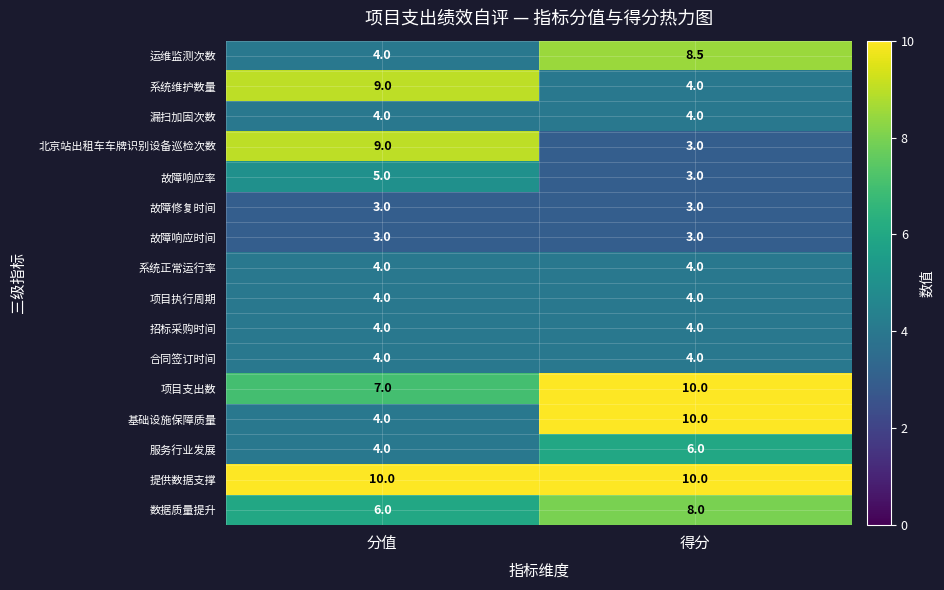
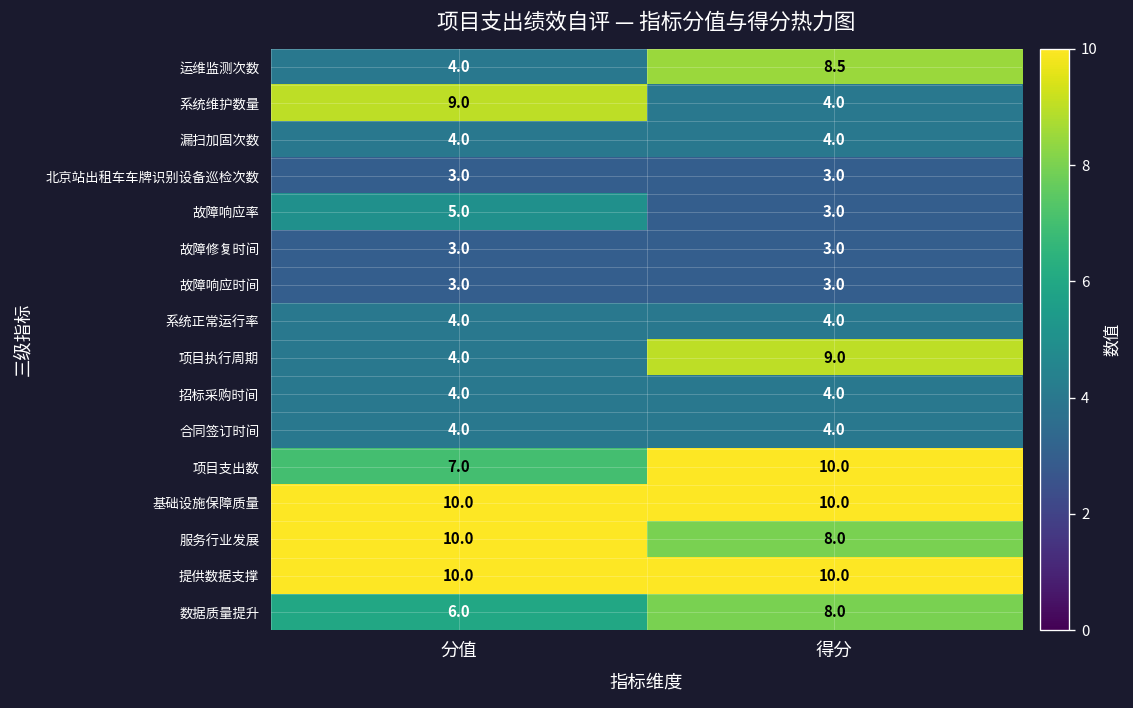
  {
    "运维监测次数": {
      "分值": 4.0,
      "得分": 8.5
    },
    "系统维护数量": {
      "分值": 9.0,
      "得分": 4.0
    },
    "漏扫加固次数": {
      "分值": 4.0,
      "得分": 4.0
    },
    "北京站出租车车牌识别设备巡检次数": {
-     "分值": 9.0,
+     "分值": 3.0,
      "得分": 3.0
    },
    "故障响应率": {
      "分值": 5.0,
      "得分": 3.0
    },
    "故障修复时间": {
      "分值": 3.0,
      "得分": 3.0
    },
    "故障响应时间": {
      "分值": 3.0,
      "得分": 3.0
    },
    "系统正常运行率": {
      "分值": 4.0,
      "得分": 4.0
    },
    "项目执行周期": {
      "分值": 4.0,
-     "得分": 4.0
+     "得分": 9.0
    },
    "招标采购时间": {
      "分值": 4.0,
      "得分": 4.0
    },
    "合同签订时间": {
      "分值": 4.0,
      "得分": 4.0
    },
    "项目支出数": {
      "分值": 7.0,
      "得分": 10.0
    },
    "基础设施保障质量": {
-     "分值": 4.0,
+     "分值": 10.0,
      "得分": 10.0
    },
    "服务行业发展": {
-     "分值": 4.0,
-     "得分": 6.0
+     "分值": 10.0,
+     "得分": 8.0
    },
    "提供数据支撑": {
      "分值": 10.0,
      "得分": 10.0
    },
    "数据质量提升": {
      "分值": 6.0,
      "得分": 8.0
    }
  }
